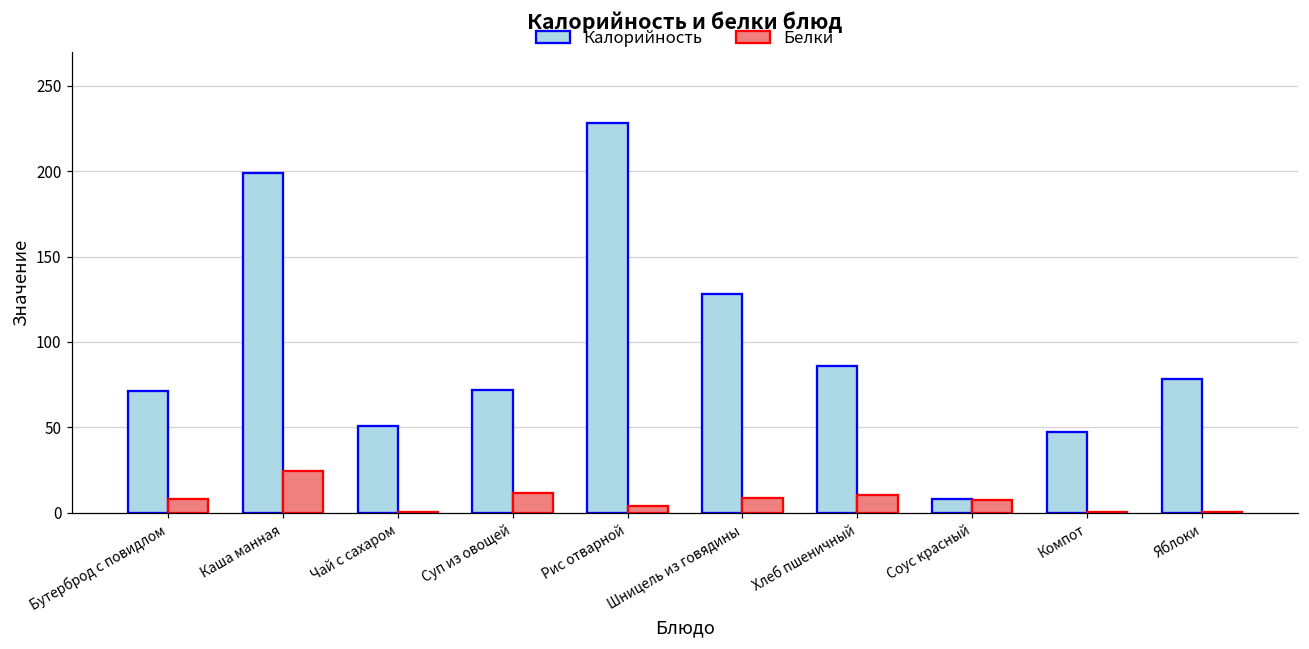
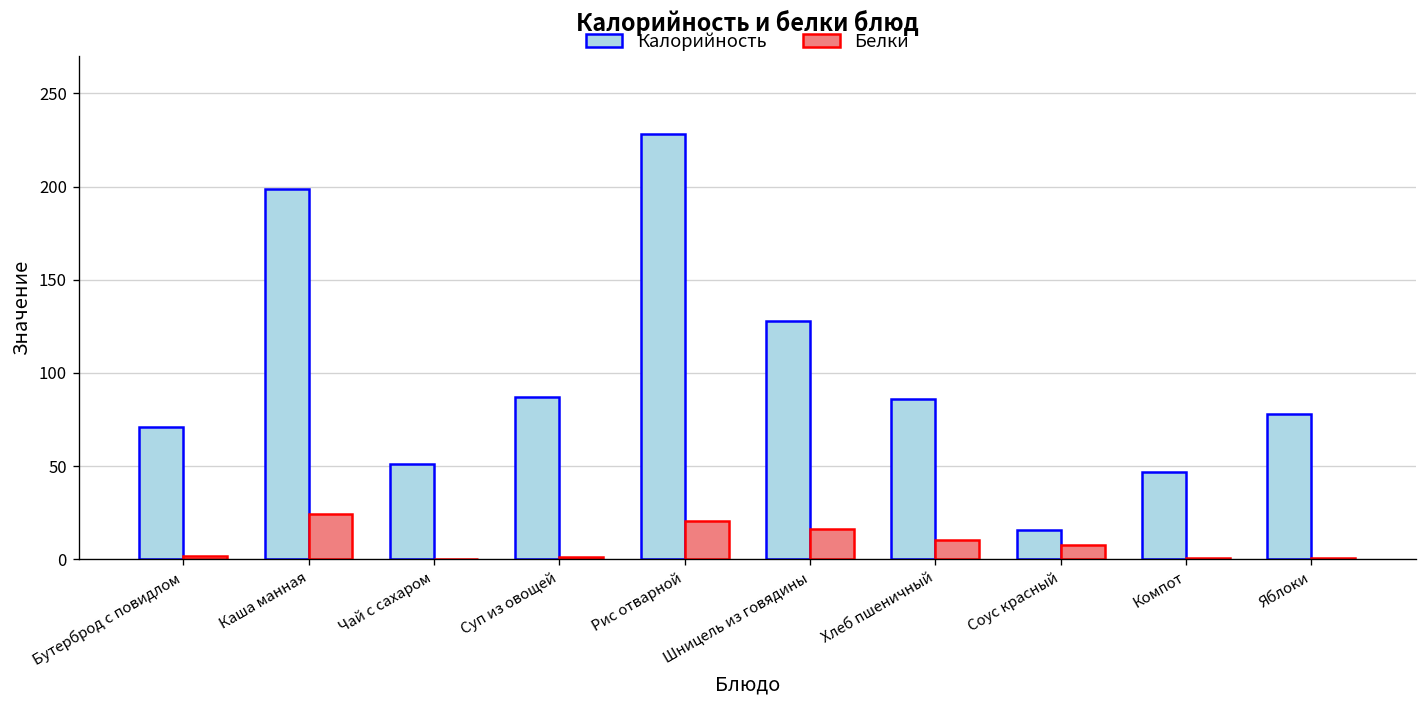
  {
    "Калорийность": {
      "Бутерброд с повидлом": 71,
      "Каша манная": 199,
      "Чай с сахаром": 51,
-     "Суп из овощей": 72,
+     "Суп из овощей": 87,
      "Рис отварной": 228,
      "Шницель из говядины": 128,
      "Хлеб пшеничный": 86,
-     "Соус красный": 8,
+     "Соус красный": 16,
      "Компот": 47,
      "Яблоки": 78
    },
    "Белки": {
-     "Бутерброд с повидлом": 8,
+     "Бутерброд с повидлом": 2,
      "Каша манная": 24,
-     "Суп из овощей": 12,
-     "Рис отварной": 4,
-     "Шницель из говядины": 9,
+     "Суп из овощей": 1,
+     "Рис отварной": 21,
+     "Шницель из говядины": 16,
      "Хлеб пшеничный": 10,
      "Соус красный": 8
    }
  }
